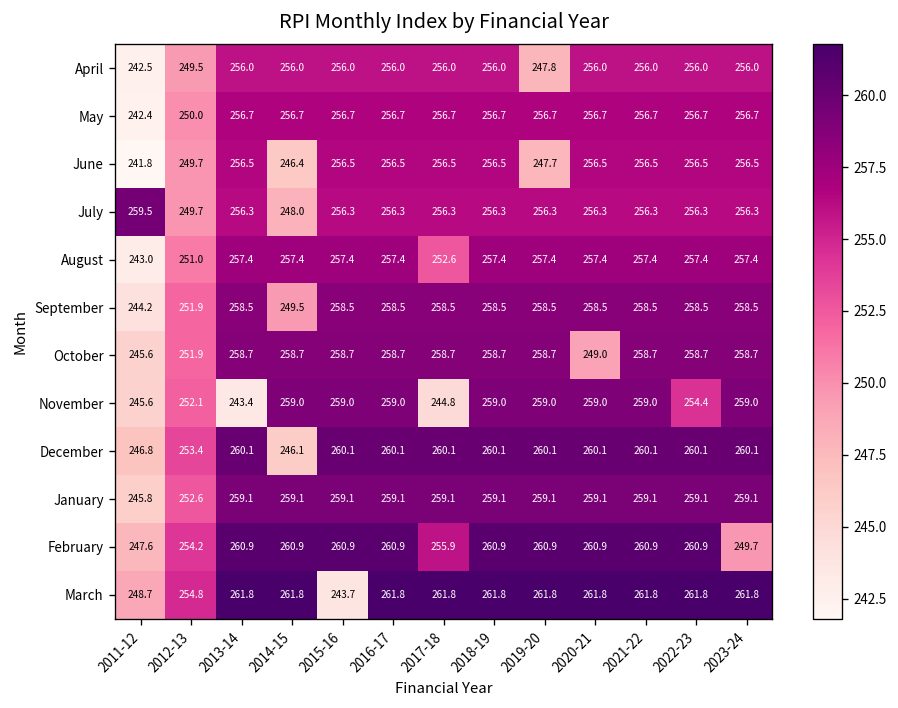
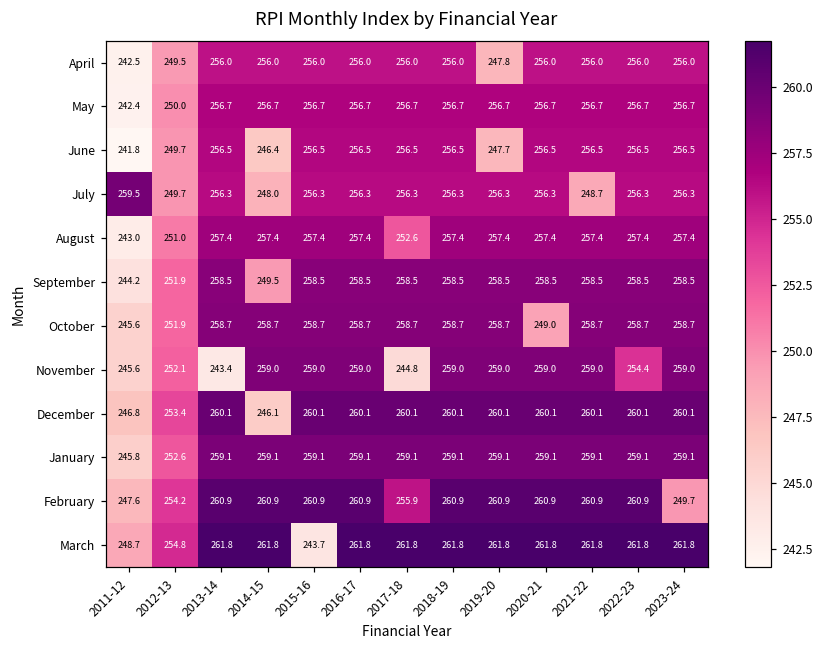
  {
    "April": {
      "2011-12": 242.5,
      "2012-13": 249.5,
      "2013-14": 256.0,
      "2014-15": 256.0,
      "2015-16": 256.0,
      "2016-17": 256.0,
      "2017-18": 256.0,
      "2018-19": 256.0,
      "2019-20": 247.8,
      "2020-21": 256.0,
      "2021-22": 256.0,
      "2022-23": 256.0,
      "2023-24": 256.0
    },
    "May": {
      "2011-12": 242.4,
      "2012-13": 250.0,
      "2013-14": 256.7,
      "2014-15": 256.7,
      "2015-16": 256.7,
      "2016-17": 256.7,
      "2017-18": 256.7,
      "2018-19": 256.7,
      "2019-20": 256.7,
      "2020-21": 256.7,
      "2021-22": 256.7,
      "2022-23": 256.7,
      "2023-24": 256.7
    },
    "June": {
      "2011-12": 241.8,
      "2012-13": 249.7,
      "2013-14": 256.5,
      "2014-15": 246.4,
      "2015-16": 256.5,
      "2016-17": 256.5,
      "2017-18": 256.5,
      "2018-19": 256.5,
      "2019-20": 247.7,
      "2020-21": 256.5,
      "2021-22": 256.5,
      "2022-23": 256.5,
      "2023-24": 256.5
    },
    "July": {
      "2011-12": 259.5,
      "2012-13": 249.7,
      "2013-14": 256.3,
      "2014-15": 248.0,
      "2015-16": 256.3,
      "2016-17": 256.3,
      "2017-18": 256.3,
      "2018-19": 256.3,
      "2019-20": 256.3,
      "2020-21": 256.3,
-     "2021-22": 256.3,
+     "2021-22": 248.7,
      "2022-23": 256.3,
      "2023-24": 256.3
    },
    "August": {
      "2011-12": 243.0,
      "2012-13": 251.0,
      "2013-14": 257.4,
      "2014-15": 257.4,
      "2015-16": 257.4,
      "2016-17": 257.4,
      "2017-18": 252.6,
      "2018-19": 257.4,
      "2019-20": 257.4,
      "2020-21": 257.4,
      "2021-22": 257.4,
      "2022-23": 257.4,
      "2023-24": 257.4
    },
    "September": {
      "2011-12": 244.2,
      "2012-13": 251.9,
      "2013-14": 258.5,
      "2014-15": 249.5,
      "2015-16": 258.5,
      "2016-17": 258.5,
      "2017-18": 258.5,
      "2018-19": 258.5,
      "2019-20": 258.5,
      "2020-21": 258.5,
      "2021-22": 258.5,
      "2022-23": 258.5,
      "2023-24": 258.5
    },
    "October": {
      "2011-12": 245.6,
      "2012-13": 251.9,
      "2013-14": 258.7,
      "2014-15": 258.7,
      "2015-16": 258.7,
      "2016-17": 258.7,
      "2017-18": 258.7,
      "2018-19": 258.7,
      "2019-20": 258.7,
      "2020-21": 249.0,
      "2021-22": 258.7,
      "2022-23": 258.7,
      "2023-24": 258.7
    },
    "November": {
      "2011-12": 245.6,
      "2012-13": 252.1,
      "2013-14": 243.4,
      "2014-15": 259.0,
      "2015-16": 259.0,
      "2016-17": 259.0,
      "2017-18": 244.8,
      "2018-19": 259.0,
      "2019-20": 259.0,
      "2020-21": 259.0,
      "2021-22": 259.0,
      "2022-23": 254.4,
      "2023-24": 259.0
    },
    "December": {
      "2011-12": 246.8,
      "2012-13": 253.4,
      "2013-14": 260.1,
      "2014-15": 246.1,
      "2015-16": 260.1,
      "2016-17": 260.1,
      "2017-18": 260.1,
      "2018-19": 260.1,
      "2019-20": 260.1,
      "2020-21": 260.1,
      "2021-22": 260.1,
      "2022-23": 260.1,
      "2023-24": 260.1
    },
    "January": {
      "2011-12": 245.8,
      "2012-13": 252.6,
      "2013-14": 259.1,
      "2014-15": 259.1,
      "2015-16": 259.1,
      "2016-17": 259.1,
      "2017-18": 259.1,
      "2018-19": 259.1,
      "2019-20": 259.1,
      "2020-21": 259.1,
      "2021-22": 259.1,
      "2022-23": 259.1,
      "2023-24": 259.1
    },
    "February": {
      "2011-12": 247.6,
      "2012-13": 254.2,
      "2013-14": 260.9,
      "2014-15": 260.9,
      "2015-16": 260.9,
      "2016-17": 260.9,
      "2017-18": 255.9,
      "2018-19": 260.9,
      "2019-20": 260.9,
      "2020-21": 260.9,
      "2021-22": 260.9,
      "2022-23": 260.9,
      "2023-24": 249.7
    },
    "March": {
      "2011-12": 248.7,
      "2012-13": 254.8,
      "2013-14": 261.8,
      "2014-15": 261.8,
      "2015-16": 243.7,
      "2016-17": 261.8,
      "2017-18": 261.8,
      "2018-19": 261.8,
      "2019-20": 261.8,
      "2020-21": 261.8,
      "2021-22": 261.8,
      "2022-23": 261.8,
      "2023-24": 261.8
    }
  }
